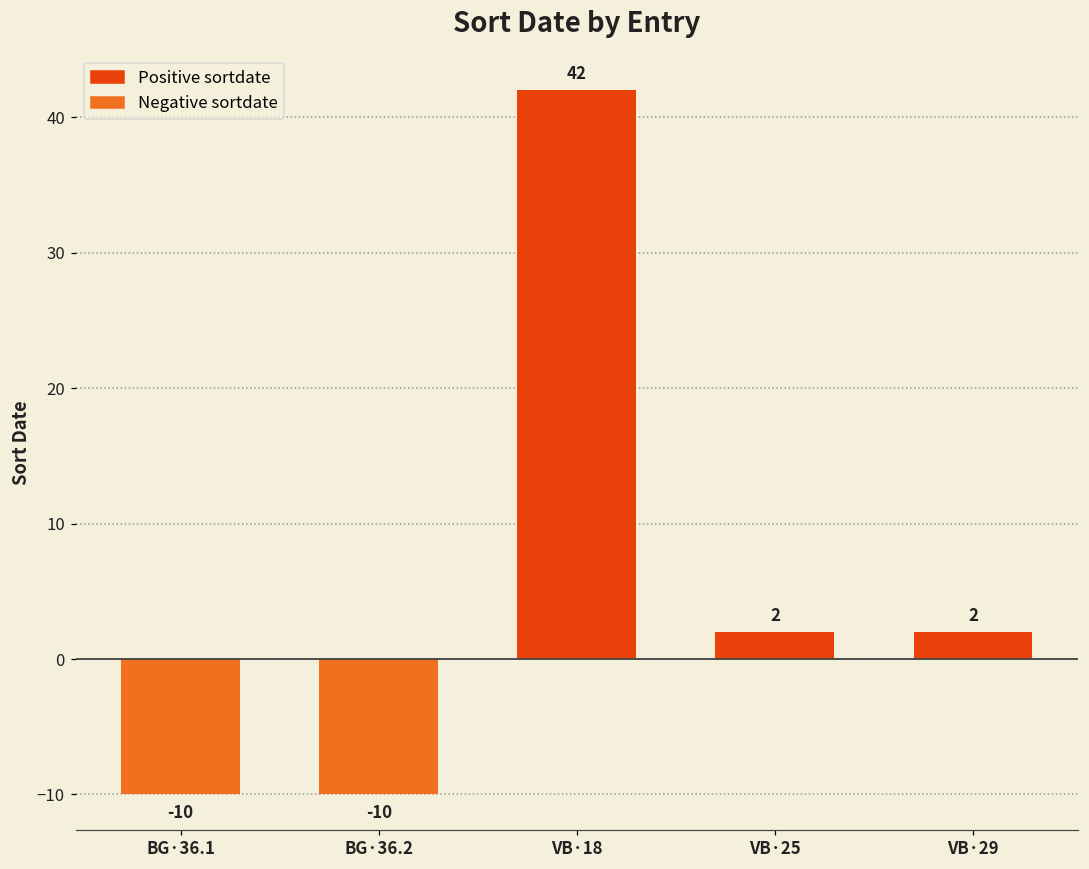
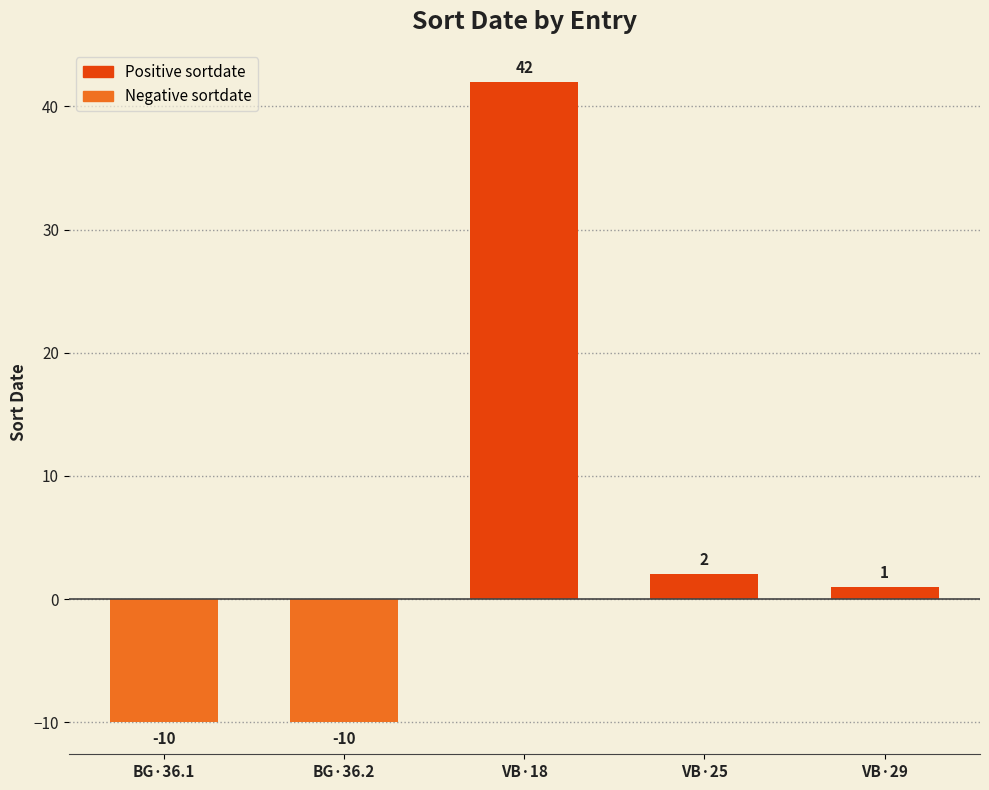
  {
    "BG·36.1": -10,
    "BG·36.2": -10,
    "VB·18": 42,
    "VB·25": 2,
-   "VB·29": 2
+   "VB·29": 1
  }
